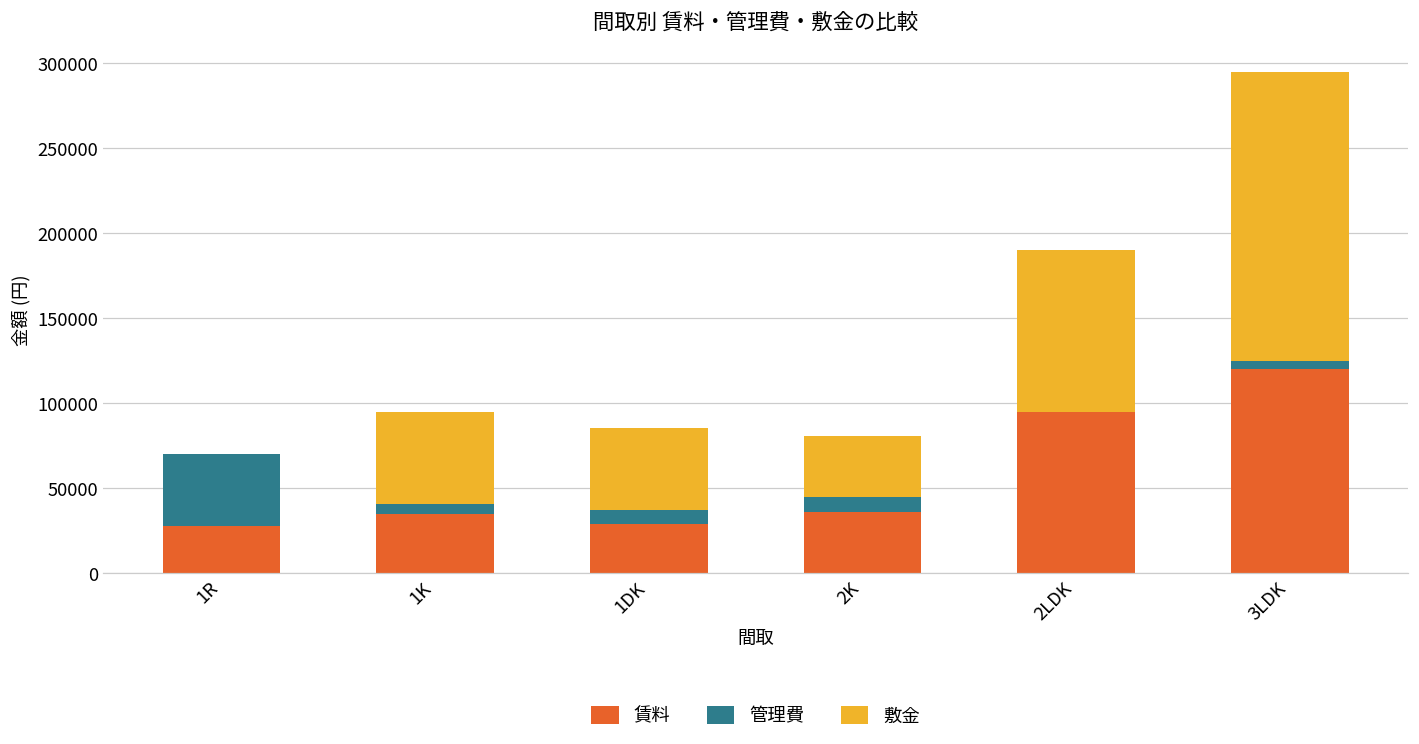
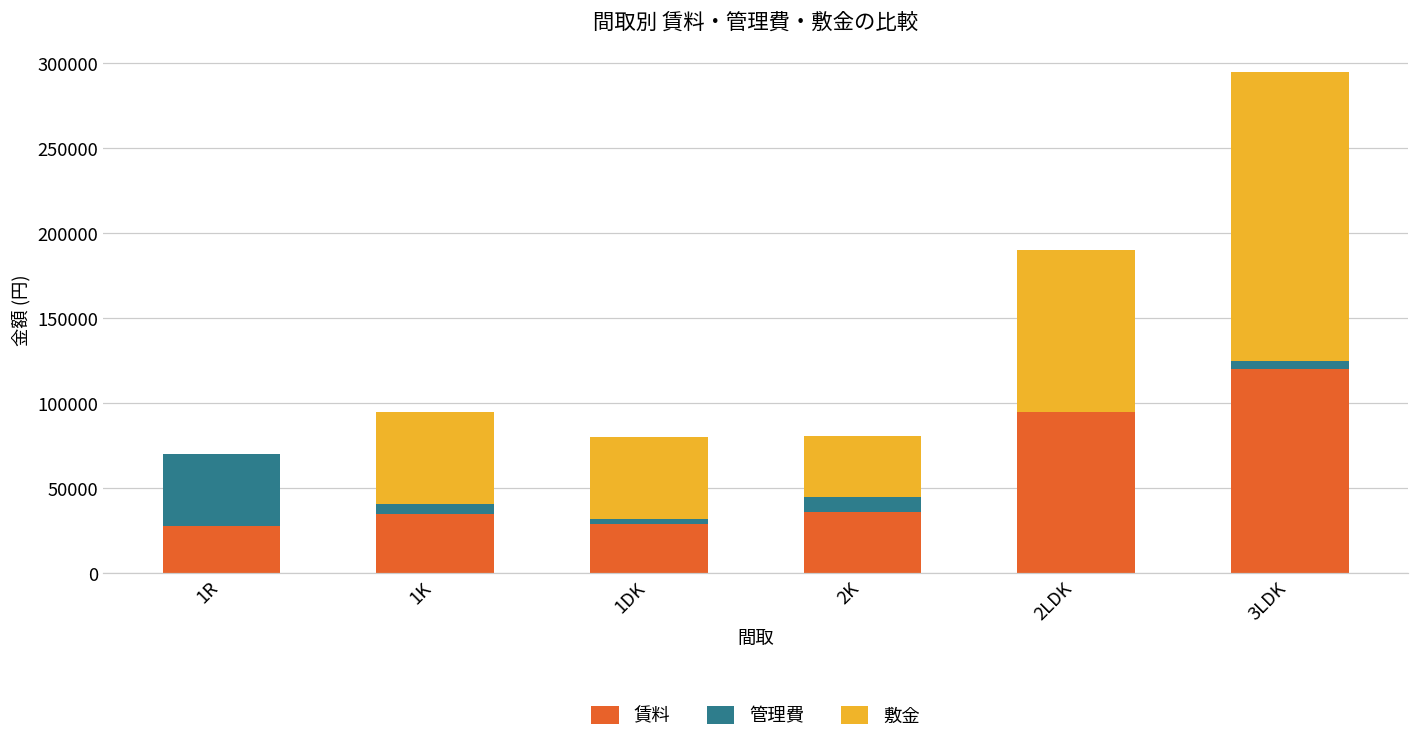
  {
    "賃料": {
      "1R": 28000,
      "1K": 35000,
      "1DK": 29000,
      "2K": 36000,
      "2LDK": 95000,
      "3LDK": 120000
    },
    "管理費": {
      "1R": 42000,
      "1K": 6000,
-     "1DK": 8000,
+     "1DK": 3000,
      "2K": 9000,
      "2LDK": 0,
      "3LDK": 5000
    },
    "敷金": {
      "1R": 0,
      "1K": 54000,
      "1DK": 49000,
      "2K": 36000,
      "2LDK": 95000,
      "3LDK": 170000
    }
  }
